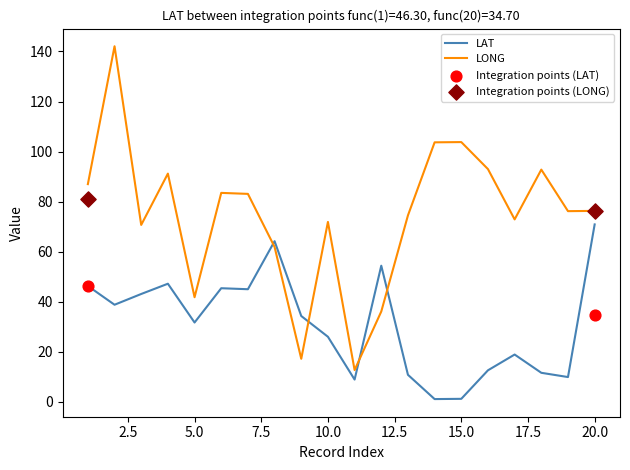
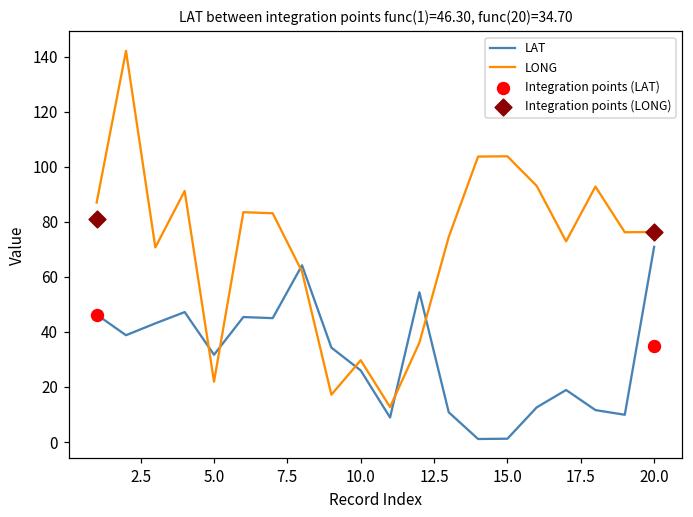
  {
    "LAT": {
      "5.0": 32,
      "10.0": 26,
      "15.0": 1,
      "20.0": 71
    },
    "LONG": {
-     "5.0": 42,
-     "10.0": 72,
+     "5.0": 22,
+     "10.0": 30,
      "15.0": 104
    }
  }
